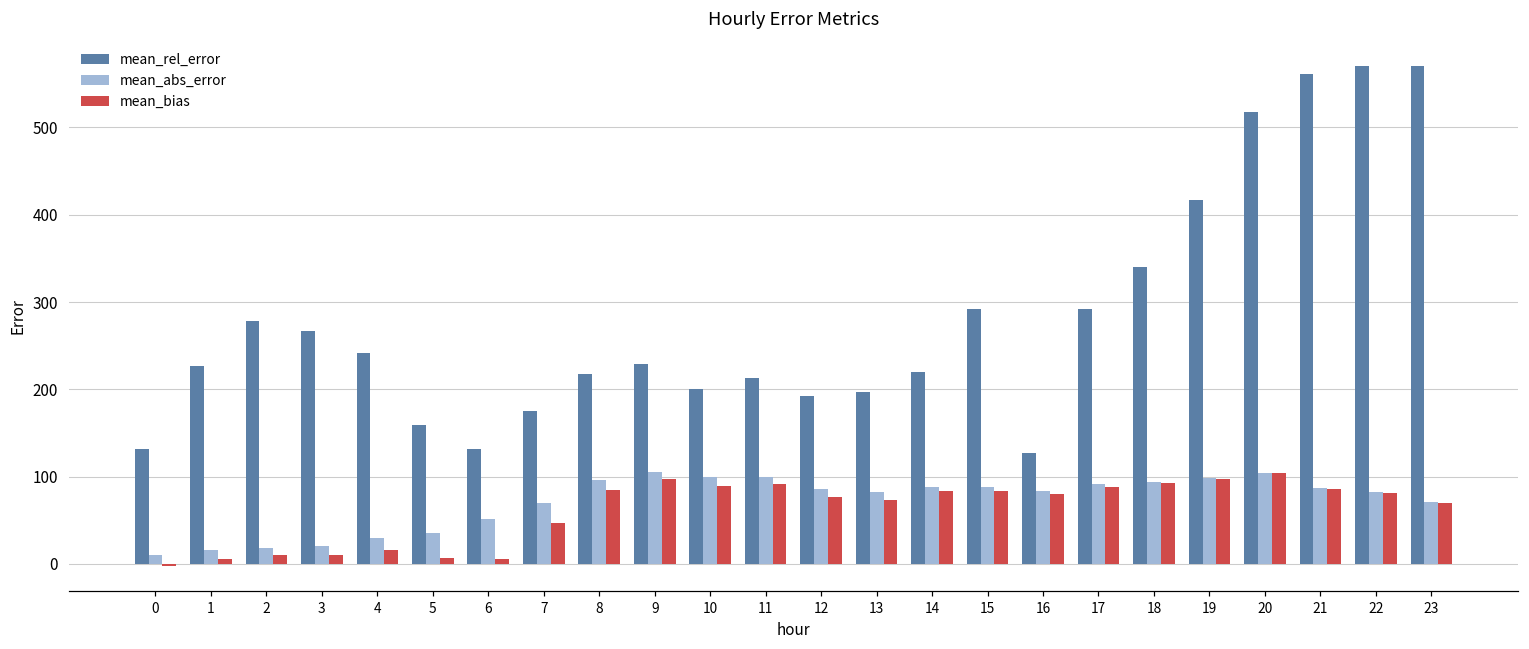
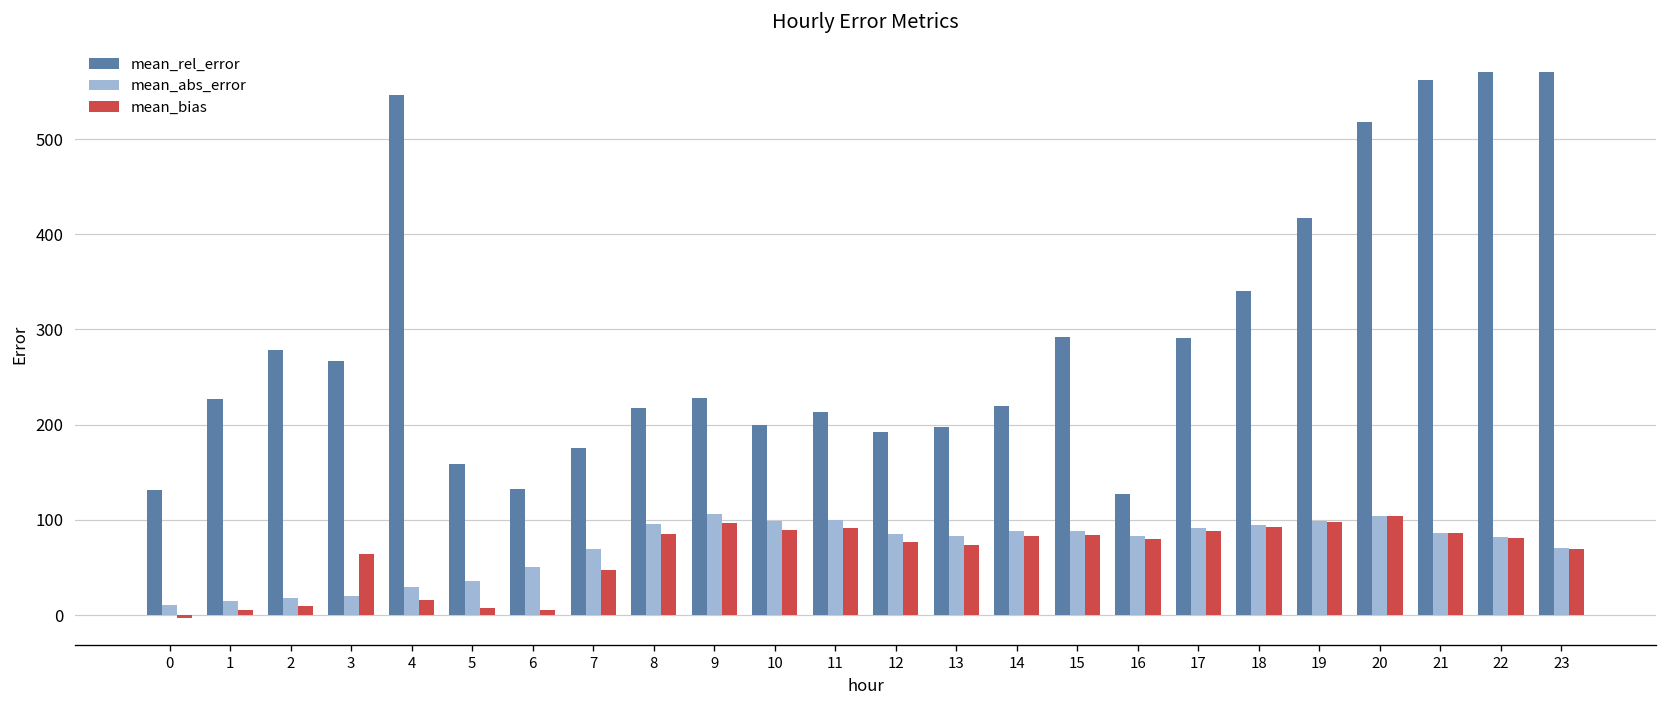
  {
    "mean_rel_error": {
      "0": 130,
      "1": 230,
      "2": 280,
      "3": 270,
-     "4": 240,
+     "4": 550,
      "5": 160,
      "6": 130,
      "7": 180,
      "8": 220,
      "9": 230,
      "10": 200,
      "11": 210,
      "12": 190,
      "13": 200,
      "14": 220,
      "15": 290,
      "16": 130,
      "17": 290,
      "18": 340,
      "19": 420,
      "20": 520,
      "21": 560,
      "22": 570,
      "23": 570
    },
    "mean_abs_error": {
      "0": 10,
      "1": 20,
      "2": 20,
      "3": 20,
      "4": 30,
      "5": 40,
      "6": 50,
      "7": 70,
      "8": 100,
      "9": 110,
      "10": 100,
      "11": 100,
      "12": 90,
      "13": 80,
      "14": 90,
      "15": 90,
      "16": 80,
      "17": 90,
      "18": 90,
      "19": 100,
      "20": 100,
      "21": 90,
      "22": 80,
      "23": 70
    },
    "mean_bias": {
      "1": 10,
      "2": 10,
-     "3": 10,
+     "3": 60,
      "4": 20,
      "5": 10,
      "6": 10,
      "7": 50,
      "8": 80,
      "9": 100,
      "10": 90,
      "11": 90,
      "12": 80,
      "13": 70,
      "14": 80,
      "15": 80,
      "16": 80,
      "17": 90,
      "18": 90,
      "19": 100,
      "20": 100,
      "21": 90,
      "22": 80,
      "23": 70
    }
  }
